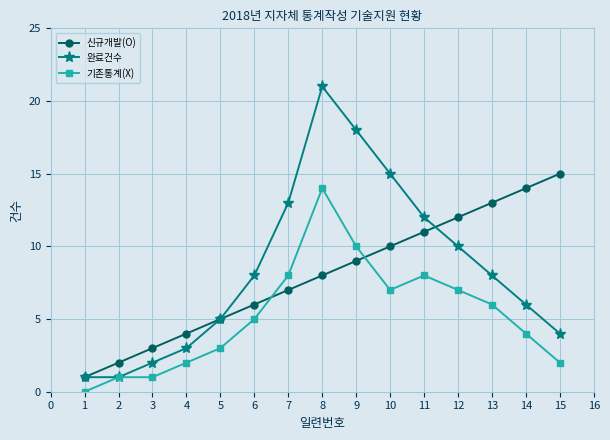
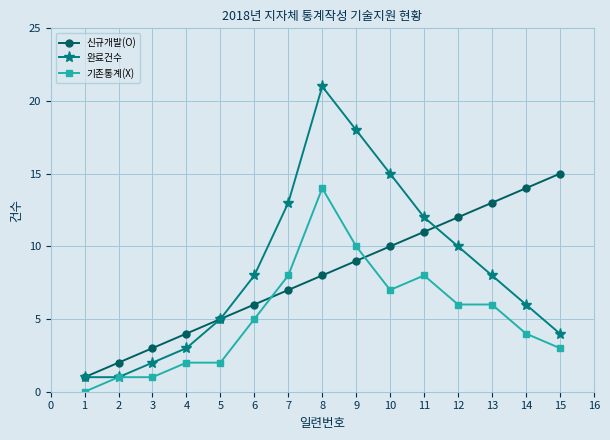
  {
    "기존통계(X)": {
      "1": 0,
      "3": 1,
      "4": 2,
-     "5": 3,
+     "5": 2,
      "6": 5,
      "7": 8,
      "8": 14,
      "9": 10,
      "10": 7,
      "11": 8,
-     "12": 7,
+     "12": 6,
      "13": 6,
      "14": 4,
-     "15": 2
+     "15": 3
    }
  }
